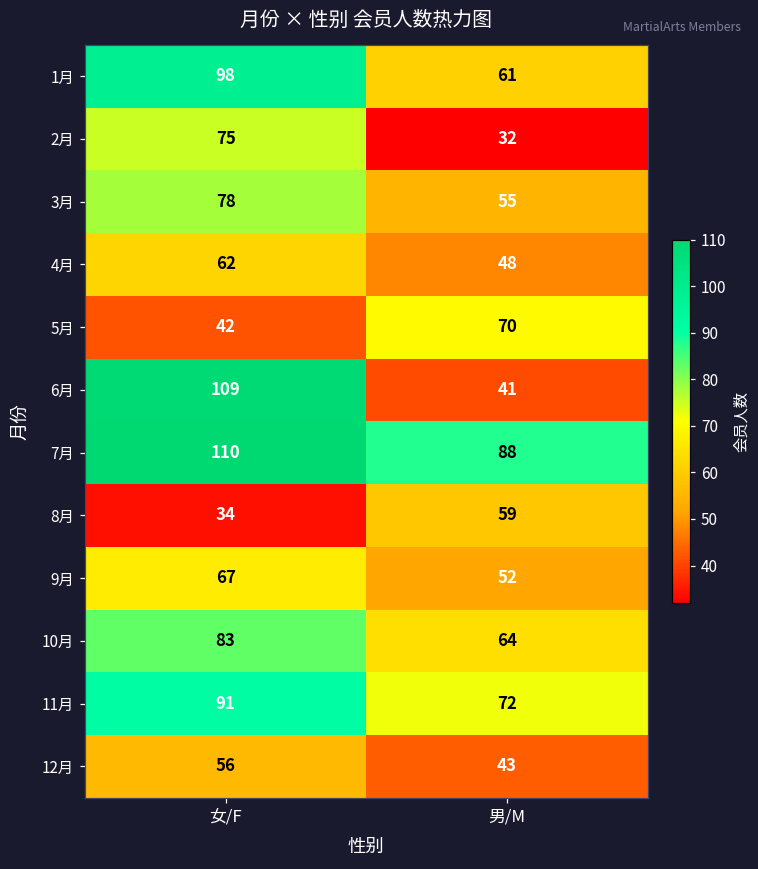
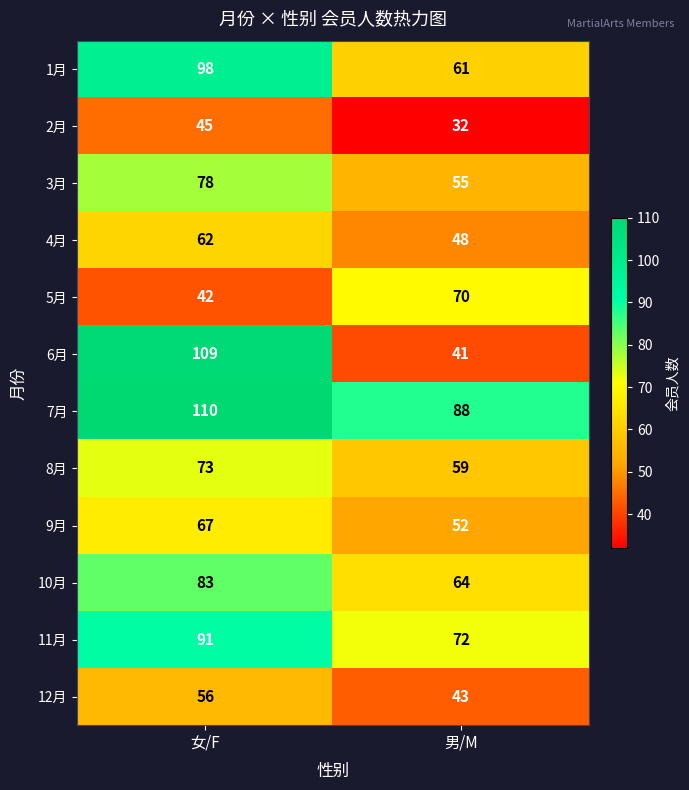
  {
    "1月": {
      "女/F": 98,
      "男/M": 61
    },
    "2月": {
-     "女/F": 75,
+     "女/F": 45,
      "男/M": 32
    },
    "3月": {
      "女/F": 78,
      "男/M": 55
    },
    "4月": {
      "女/F": 62,
      "男/M": 48
    },
    "5月": {
      "女/F": 42,
      "男/M": 70
    },
    "6月": {
      "女/F": 109,
      "男/M": 41
    },
    "7月": {
      "女/F": 110,
      "男/M": 88
    },
    "8月": {
-     "女/F": 34,
+     "女/F": 73,
      "男/M": 59
    },
    "9月": {
      "女/F": 67,
      "男/M": 52
    },
    "10月": {
      "女/F": 83,
      "男/M": 64
    },
    "11月": {
      "女/F": 91,
      "男/M": 72
    },
    "12月": {
      "女/F": 56,
      "男/M": 43
    }
  }
